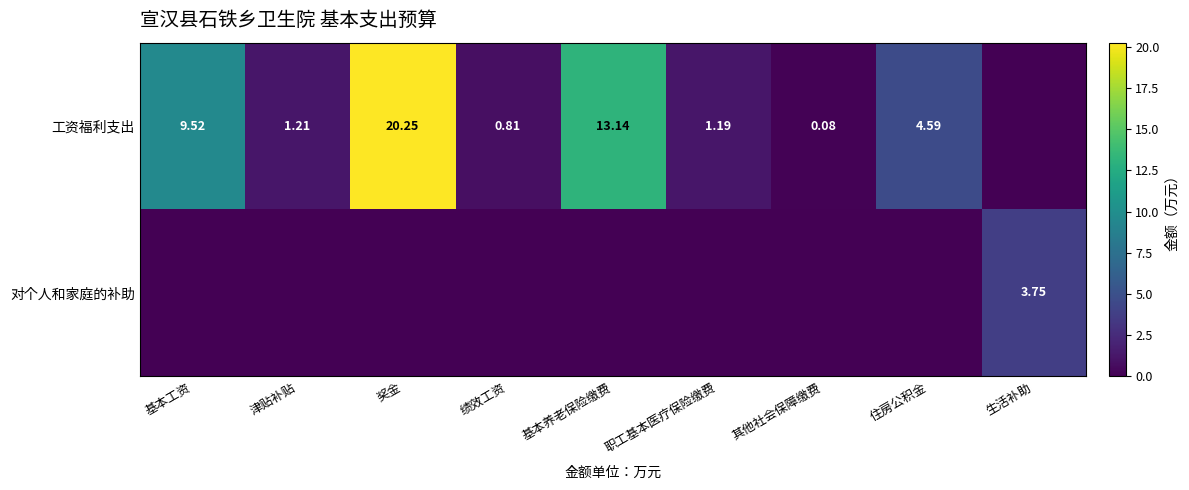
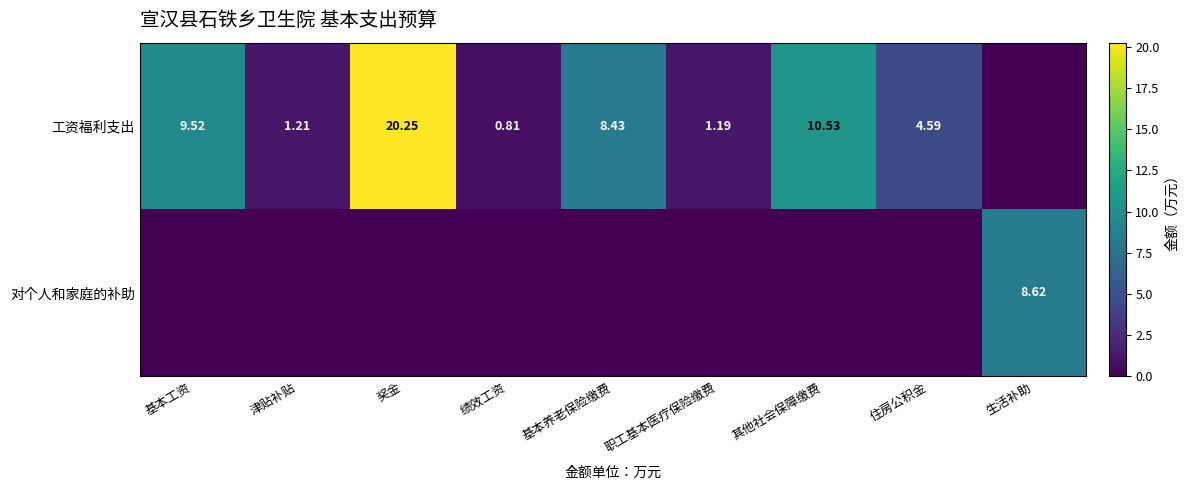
  {
    "工资福利支出": {
      "基本工资": 9.52,
      "津贴补贴": 1.21,
      "奖金": 20.25,
      "绩效工资": 0.81,
-     "基本养老保险缴费": 13.14,
+     "基本养老保险缴费": 8.43,
      "职工基本医疗保险缴费": 1.19,
-     "其他社会保障缴费": 0.08,
+     "其他社会保障缴费": 10.53,
      "住房公积金": 4.59
    },
    "对个人和家庭的补助": {
-     "生活补助": 3.75
+     "生活补助": 8.62
    }
  }
